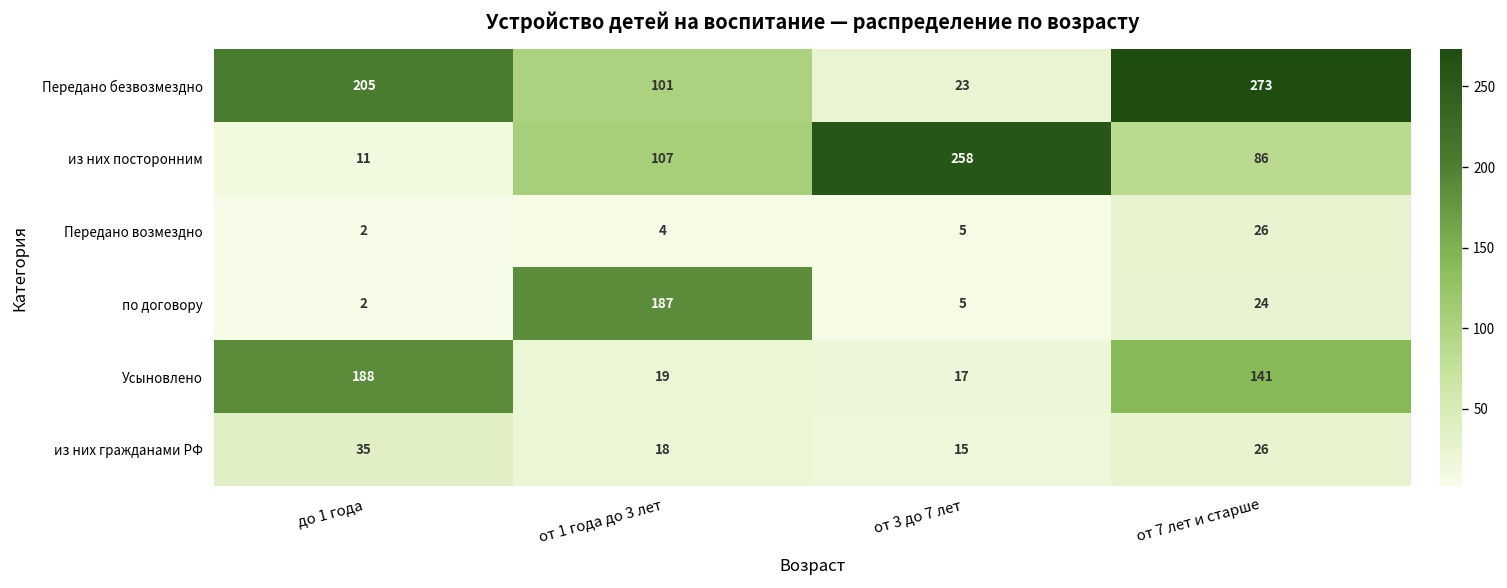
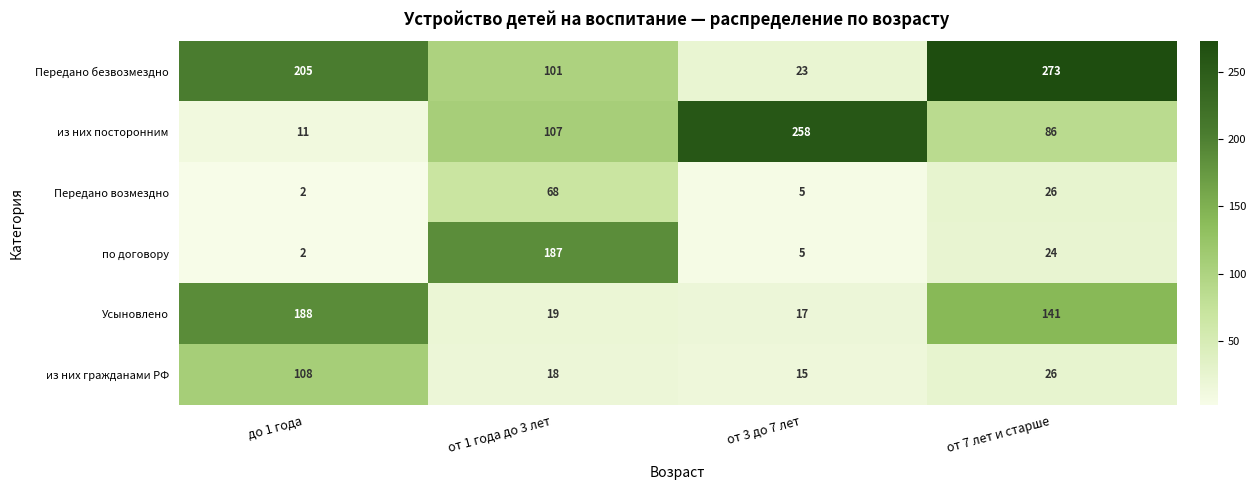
  {
    "Передано безвозмездно": {
      "до 1 года": 205,
      "от 1 года до 3 лет": 101,
      "от 3 до 7 лет": 23,
      "от 7 лет и старше": 273
    },
    "из них посторонним": {
      "до 1 года": 11,
      "от 1 года до 3 лет": 107,
      "от 3 до 7 лет": 258,
      "от 7 лет и старше": 86
    },
    "Передано возмездно": {
      "до 1 года": 2,
-     "от 1 года до 3 лет": 4,
+     "от 1 года до 3 лет": 68,
      "от 3 до 7 лет": 5,
      "от 7 лет и старше": 26
    },
    "по договору": {
      "до 1 года": 2,
      "от 1 года до 3 лет": 187,
      "от 3 до 7 лет": 5,
      "от 7 лет и старше": 24
    },
    "Усыновлено": {
      "до 1 года": 188,
      "от 1 года до 3 лет": 19,
      "от 3 до 7 лет": 17,
      "от 7 лет и старше": 141
    },
    "из них гражданами РФ": {
-     "до 1 года": 35,
+     "до 1 года": 108,
      "от 1 года до 3 лет": 18,
      "от 3 до 7 лет": 15,
      "от 7 лет и старше": 26
    }
  }
